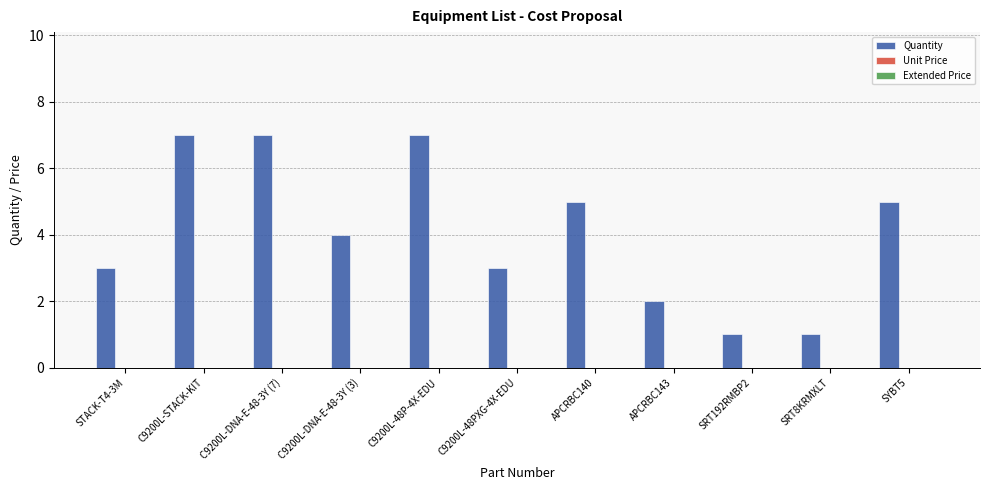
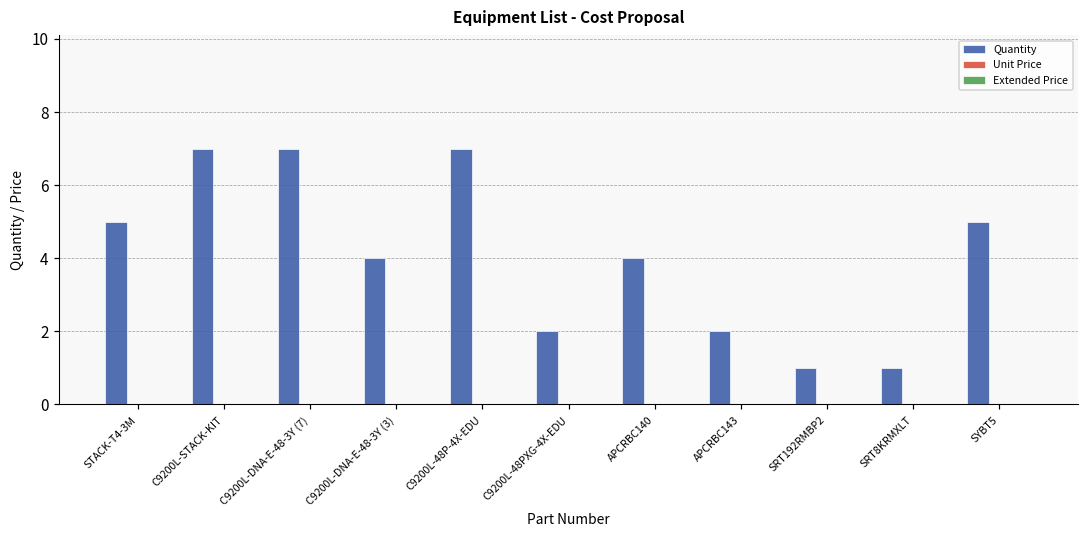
  {
    "Quantity": {
-     "STACK-T4-3M": 3,
+     "STACK-T4-3M": 5,
      "C9200L-STACK-KIT": 7,
      "C9200L-DNA-E-48-3Y (7)": 7,
      "C9200L-DNA-E-48-3Y (3)": 4,
      "C9200L-48P-4X-EDU": 7,
-     "C9200L-48PXG-4X-EDU": 3,
-     "APCRBC140": 5,
+     "C9200L-48PXG-4X-EDU": 2,
+     "APCRBC140": 4,
      "APCRBC143": 2,
      "SRT192RMBP2": 1,
      "SRT8KRMXLT": 1,
      "SYBT5": 5
    },
    "Unit Price": {
      "STACK-T4-3M": 0,
      "C9200L-STACK-KIT": 0,
      "C9200L-DNA-E-48-3Y (7)": 0,
      "C9200L-DNA-E-48-3Y (3)": 0,
      "C9200L-48P-4X-EDU": 0,
      "C9200L-48PXG-4X-EDU": 0,
      "APCRBC140": 0,
      "APCRBC143": 0,
      "SRT192RMBP2": 0,
      "SRT8KRMXLT": 0,
      "SYBT5": 0
    },
    "Extended Price": {
      "STACK-T4-3M": 0,
      "C9200L-STACK-KIT": 0,
      "C9200L-DNA-E-48-3Y (7)": 0,
      "C9200L-DNA-E-48-3Y (3)": 0,
      "C9200L-48P-4X-EDU": 0,
      "C9200L-48PXG-4X-EDU": 0,
      "APCRBC140": 0,
      "APCRBC143": 0,
      "SRT192RMBP2": 0,
      "SRT8KRMXLT": 0,
      "SYBT5": 0
    }
  }
